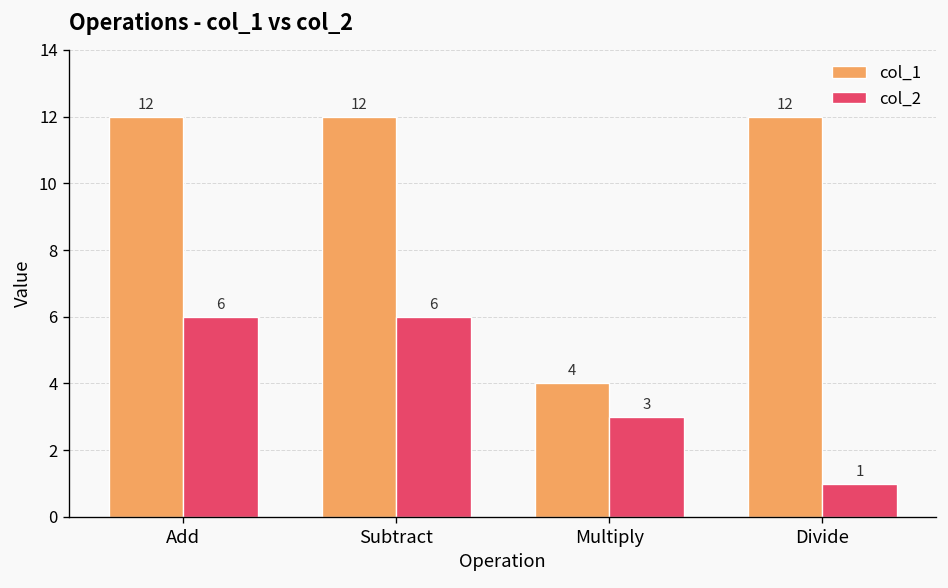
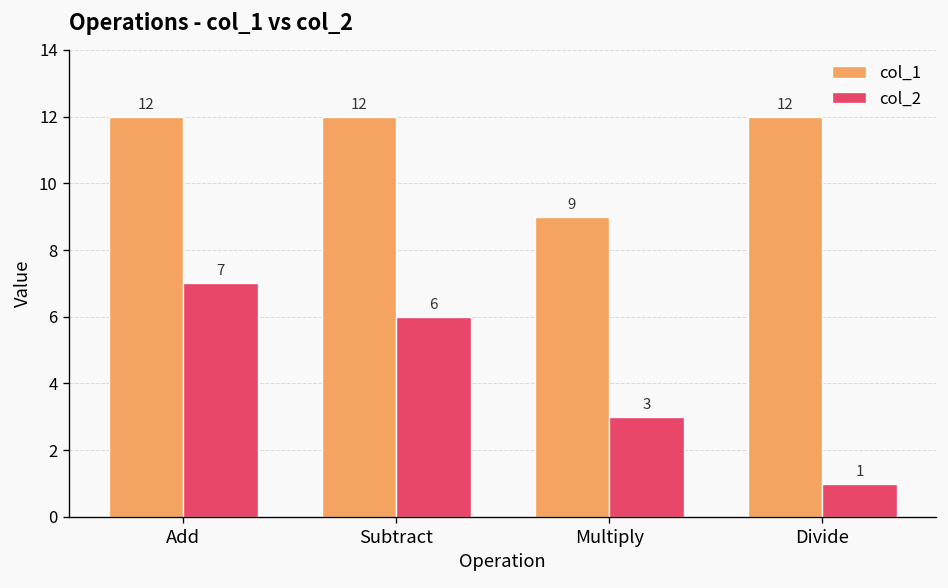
  {
    "col_1": {
      "Add": 12,
      "Subtract": 12,
-     "Multiply": 4,
+     "Multiply": 9,
      "Divide": 12
    },
    "col_2": {
-     "Add": 6,
+     "Add": 7,
      "Subtract": 6,
      "Multiply": 3,
      "Divide": 1
    }
  }
